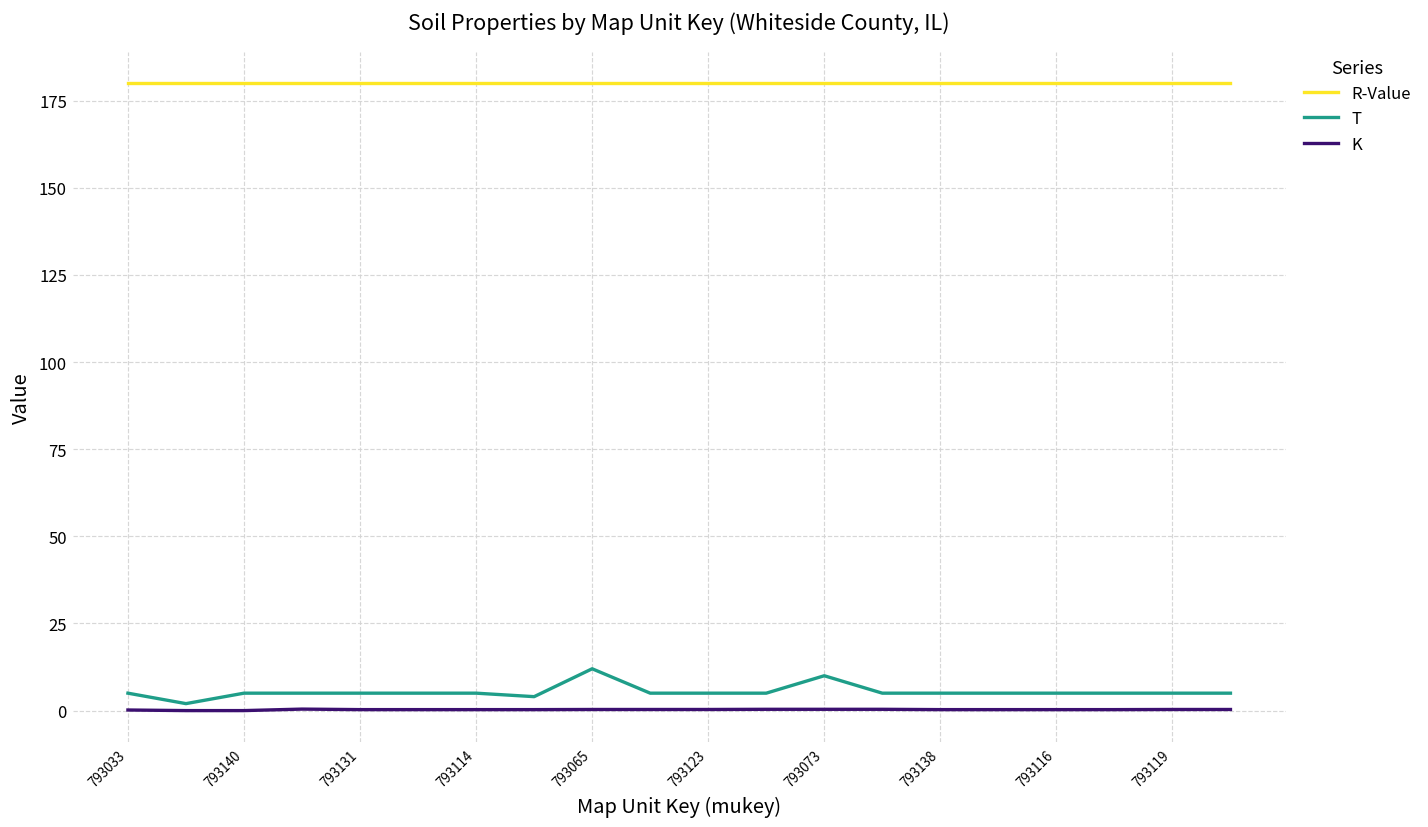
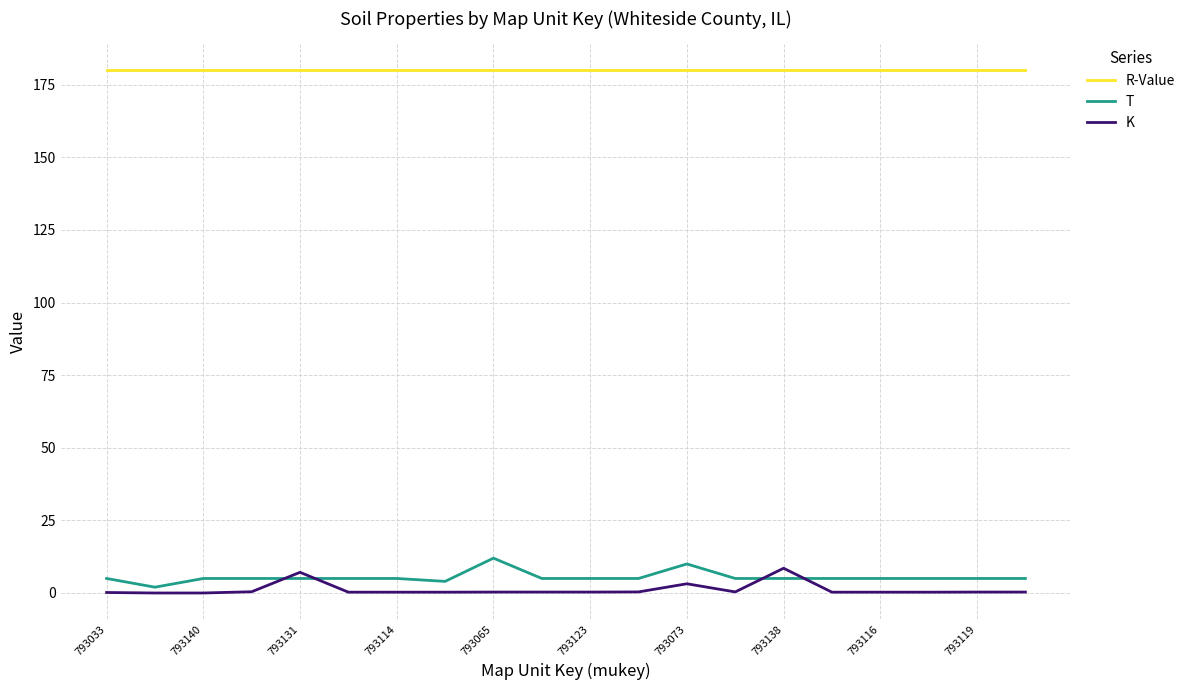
  {
    "R-Value": {
      "793033": 180,
      "793140": 180,
      "793131": 180,
      "793114": 180,
      "793065": 180,
      "793123": 180,
      "793073": 180,
      "793138": 180,
      "793116": 180,
      "793119": 180
    },
    "T": {
      "793033": 5,
      "793140": 5,
      "793131": 5,
      "793114": 5,
      "793065": 12,
      "793123": 5,
      "793073": 10,
      "793138": 5,
      "793116": 5,
      "793119": 5
    },
    "K": {
      "793033": 0,
      "793140": 0,
-     "793131": 0,
+     "793131": 7,
      "793114": 0,
      "793065": 0,
      "793123": 0,
-     "793073": 0,
-     "793138": 0,
+     "793073": 3,
+     "793138": 9,
      "793116": 0,
      "793119": 0
    }
  }
